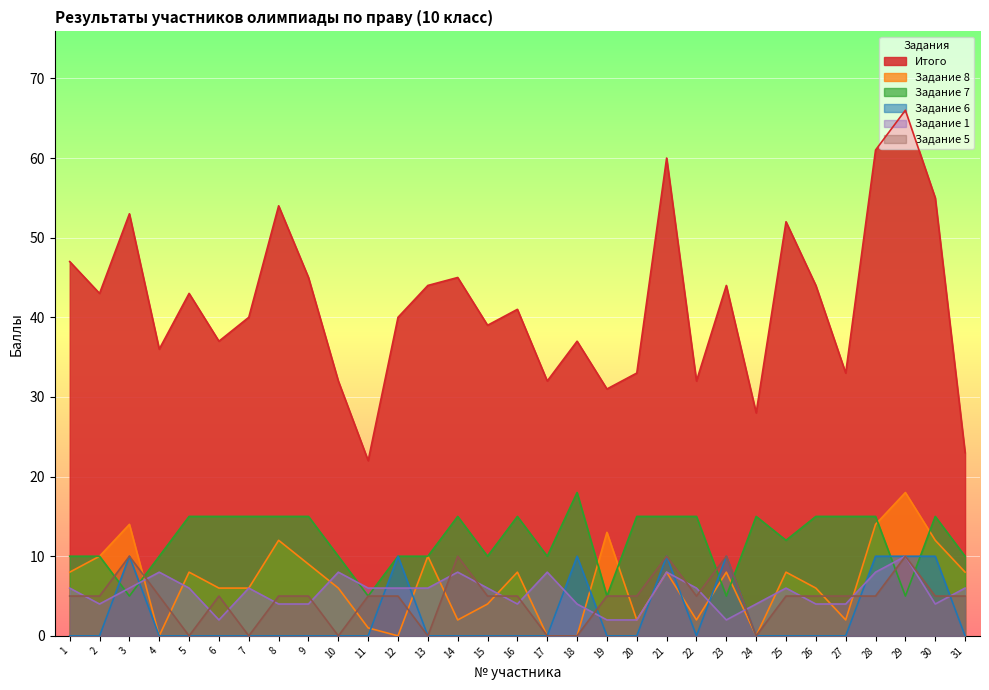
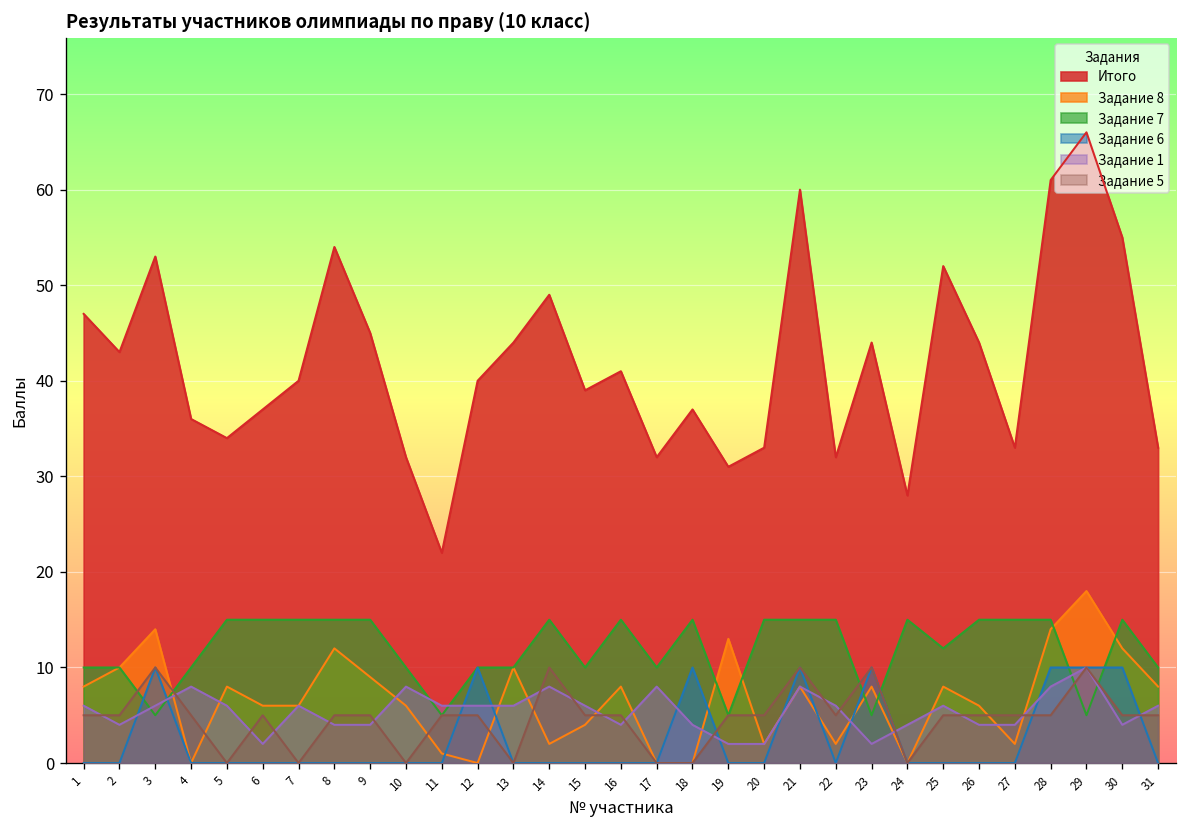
  {
    "Итого": {
      "1": 47,
      "2": 43,
      "3": 53,
      "4": 36,
-     "5": 43,
+     "5": 34,
      "6": 37,
      "7": 40,
      "8": 54,
      "9": 45,
      "10": 32,
      "11": 22,
      "12": 40,
      "13": 44,
-     "14": 45,
+     "14": 49,
      "15": 39,
      "16": 41,
      "17": 32,
      "18": 37,
      "19": 31,
      "20": 33,
      "21": 60,
      "22": 32,
      "23": 44,
      "24": 28,
      "25": 52,
      "26": 44,
      "27": 33,
      "28": 61,
      "30": 55,
-     "31": 23
+     "31": 33
    },
    "Задание 8": {
      "1": 8,
      "3": 14,
      "5": 8,
      "6": 6,
      "8": 12,
      "9": 9,
      "10": 6,
      "11": 1,
      "12": 0,
      "14": 2,
      "15": 4,
      "16": 8,
      "19": 13,
      "22": 2,
      "23": 8,
      "25": 8,
      "26": 6,
      "27": 2,
      "28": 14,
      "29": 18,
      "30": 12,
      "31": 8
    },
    "Задание 7": {
      "1": 10,
      "3": 5,
      "4": 10,
      "5": 15,
      "6": 15,
      "7": 15,
      "8": 15,
      "9": 15,
      "10": 10,
      "14": 15,
      "15": 10,
      "16": 15,
      "17": 10,
-     "18": 18,
+     "18": 15,
      "20": 15,
      "21": 15,
      "22": 15,
      "23": 5,
      "24": 15,
      "25": 12,
      "26": 15,
      "27": 15,
      "28": 15,
      "29": 5,
      "30": 15,
      "31": 10
    },
    "Задание 6": {
      "1": 0,
      "2": 0,
      "6": 0,
      "8": 0,
      "9": 0,
      "11": 0,
      "14": 0,
      "15": 0,
      "16": 0,
      "18": 10,
      "19": 0,
      "20": 0,
      "22": 0,
      "25": 0,
      "26": 0,
      "27": 0,
      "28": 10,
      "30": 10,
      "31": 0
    }
  }
